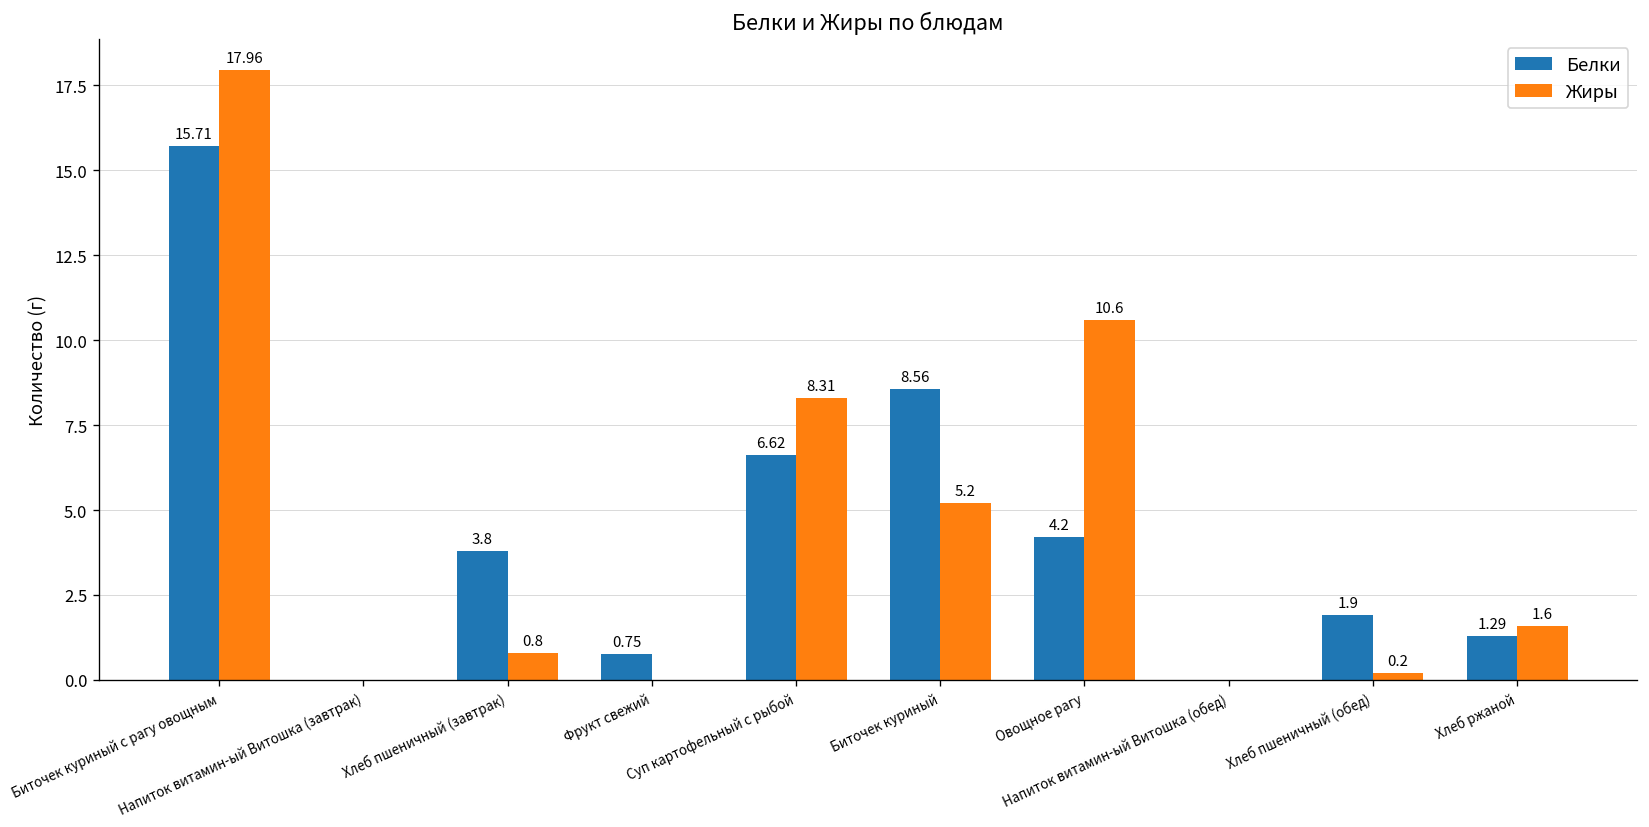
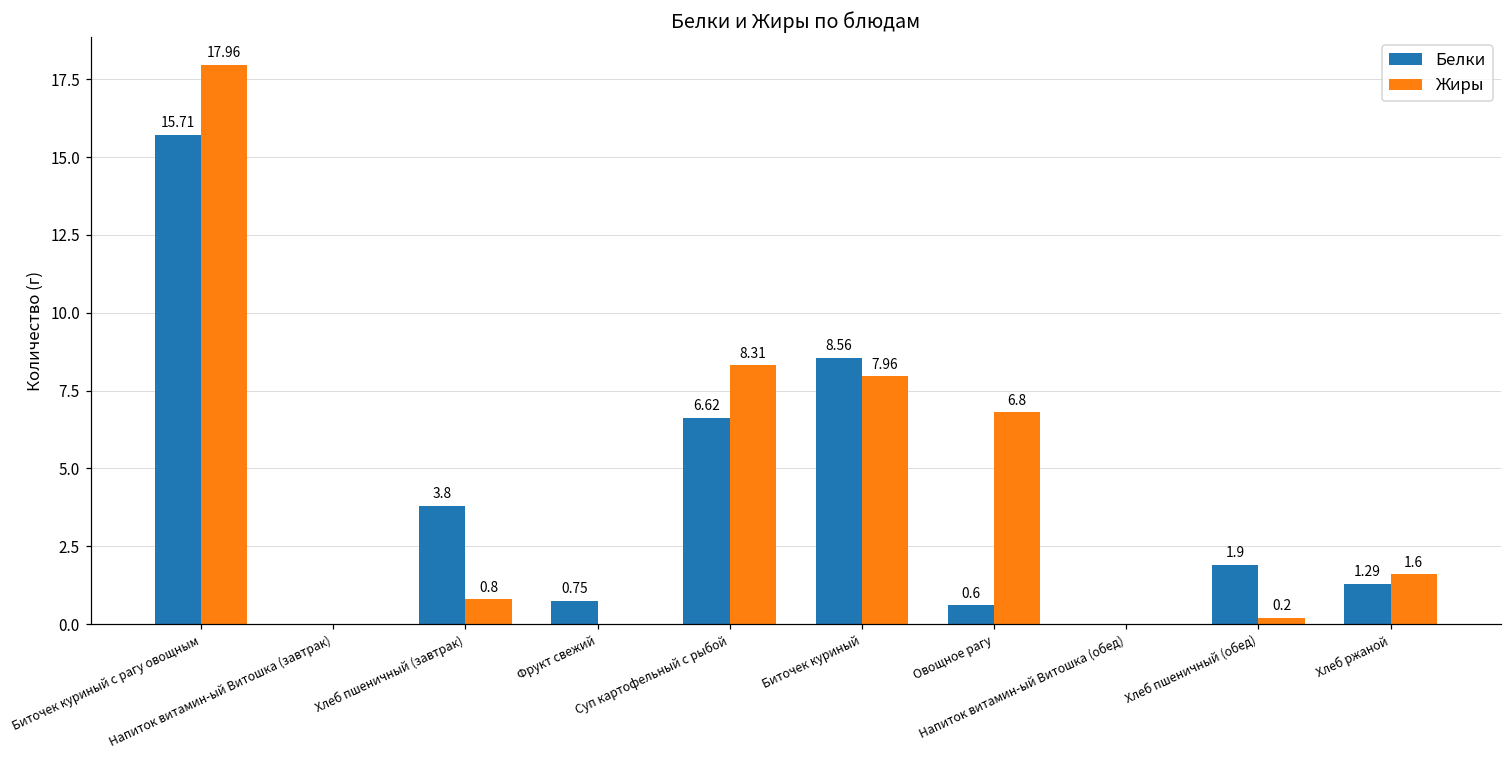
  {
    "Белки": {
      "Биточек куриный с рагу овощным": 15.71,
      "Хлеб пшеничный (завтрак)": 3.8,
      "Фрукт свежий": 0.75,
      "Суп картофельный с рыбой": 6.62,
      "Биточек куриный": 8.56,
-     "Овощное рагу": 4.2,
+     "Овощное рагу": 0.6,
      "Хлеб пшеничный (обед)": 1.9,
      "Хлеб ржаной": 1.29
    },
    "Жиры": {
      "Биточек куриный с рагу овощным": 17.96,
      "Хлеб пшеничный (завтрак)": 0.8,
      "Суп картофельный с рыбой": 8.31,
-     "Биточек куриный": 5.2,
-     "Овощное рагу": 10.6,
+     "Биточек куриный": 7.96,
+     "Овощное рагу": 6.8,
      "Хлеб пшеничный (обед)": 0.2,
      "Хлеб ржаной": 1.6
    }
  }
